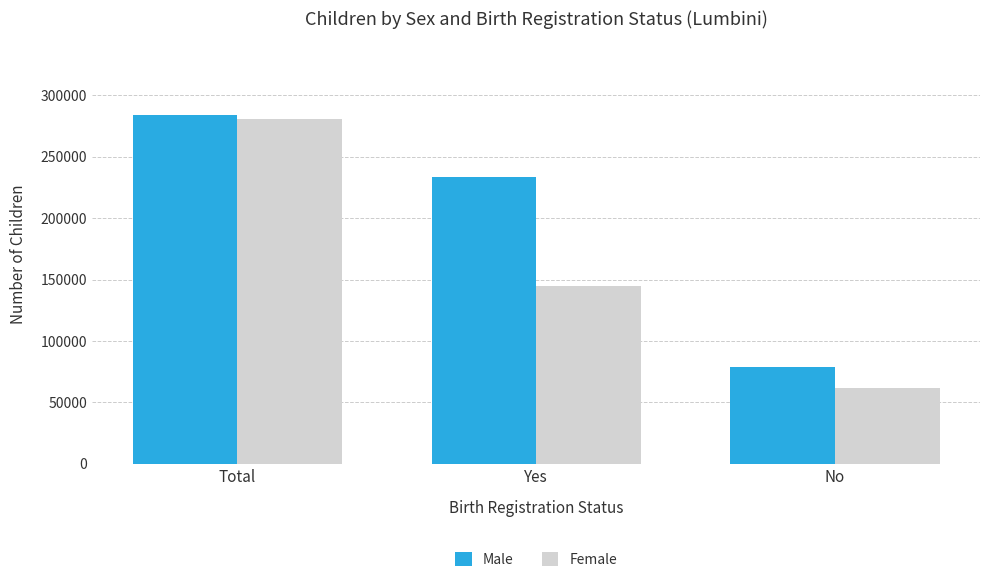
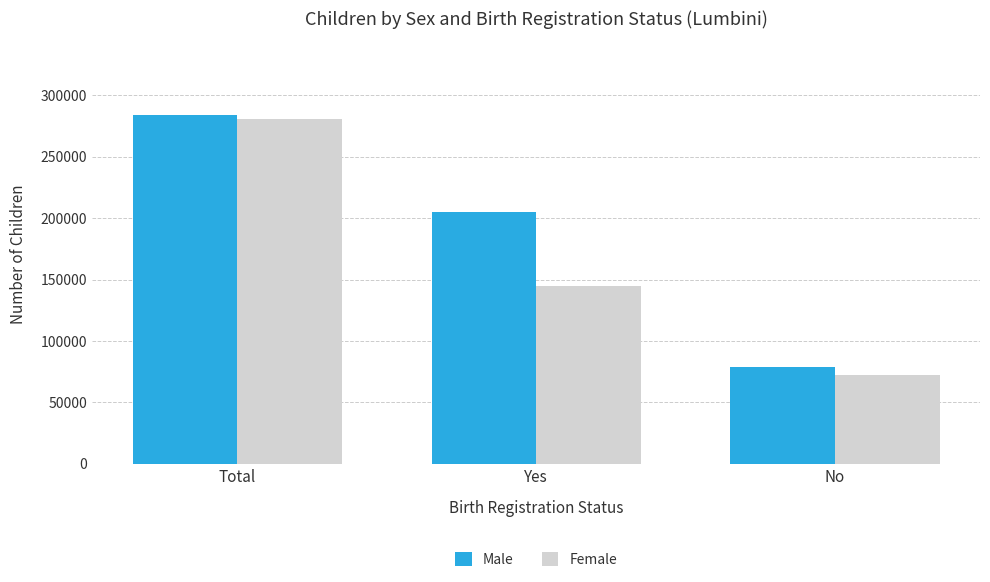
  {
    "Male": {
      "Total": 284000,
-     "Yes": 234000,
+     "Yes": 205000,
      "No": 79000
    },
    "Female": {
      "Total": 281000,
      "Yes": 144000,
-     "No": 62000
+     "No": 73000
    }
  }
